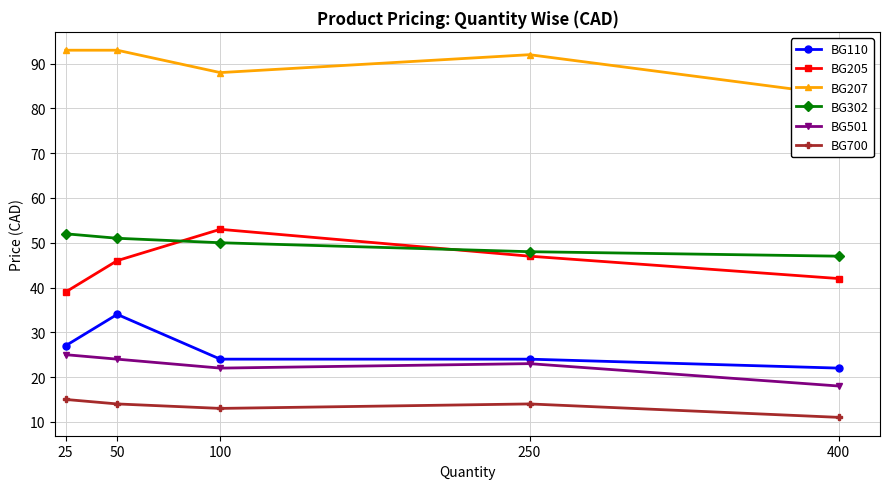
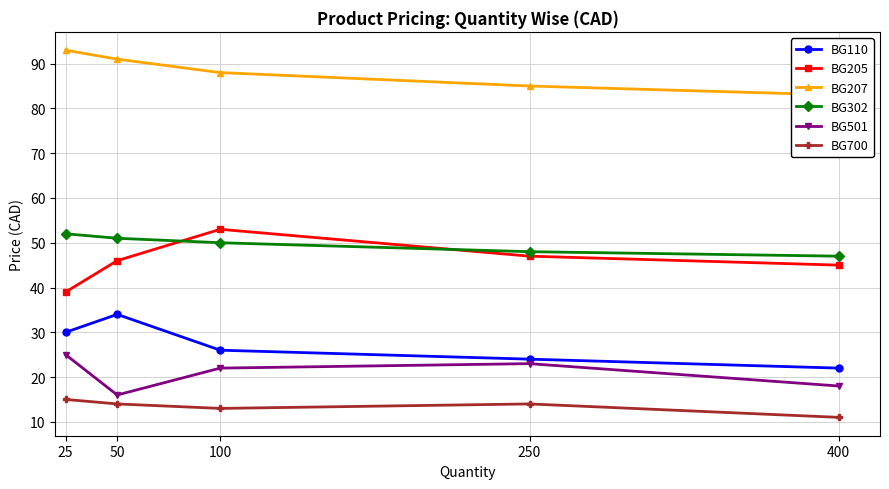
  {
    "BG110": {
-     "25": 27,
+     "25": 30,
      "50": 34,
-     "100": 24,
+     "100": 26,
      "250": 24,
      "400": 22
    },
    "BG205": {
      "25": 39,
      "50": 46,
      "100": 53,
      "250": 47,
-     "400": 42
+     "400": 45
    },
    "BG207": {
      "25": 93,
-     "50": 93,
+     "50": 91,
      "100": 88,
-     "250": 92
+     "250": 85
    },
    "BG302": {
      "25": 52,
      "50": 51,
      "100": 50,
      "250": 48,
      "400": 47
    },
    "BG501": {
      "25": 25,
-     "50": 24,
+     "50": 16,
      "100": 22,
      "250": 23,
      "400": 18
    },
    "BG700": {
      "25": 15,
      "50": 14,
      "100": 13,
      "250": 14,
      "400": 11
    }
  }
